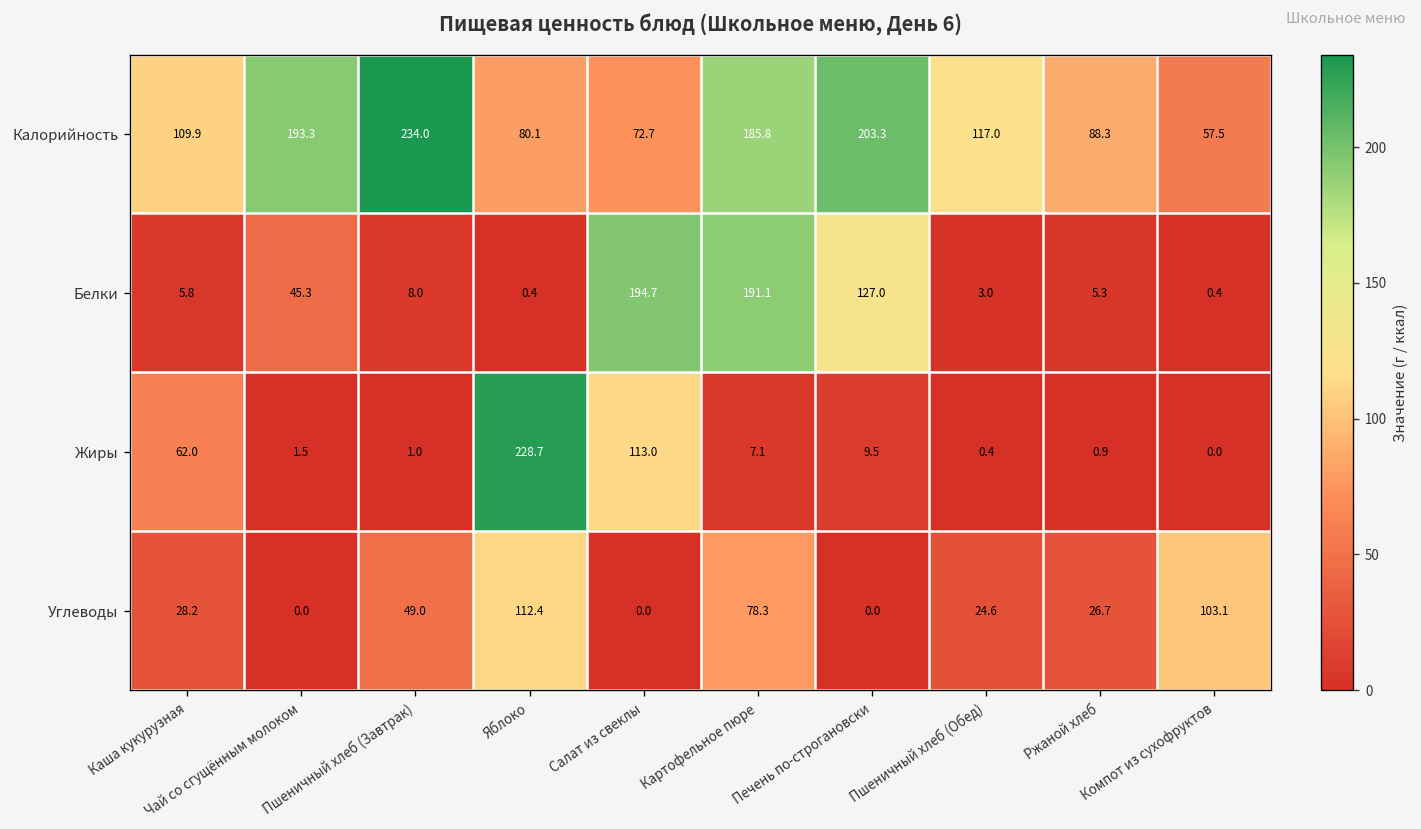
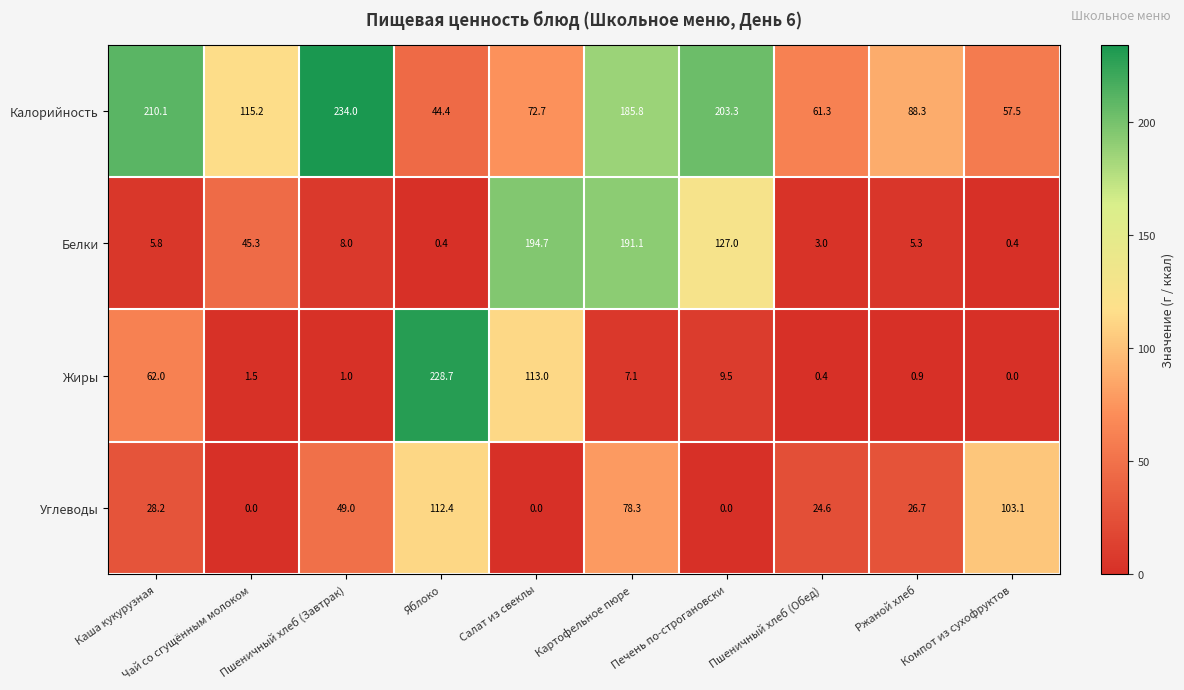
  {
    "Калорийность": {
-     "Каша кукурузная": 109.9,
-     "Чай со сгущённым молоком": 193.3,
+     "Каша кукурузная": 210.1,
+     "Чай со сгущённым молоком": 115.2,
      "Пшеничный хлеб (Завтрак)": 234.0,
-     "Яблоко": 80.1,
+     "Яблоко": 44.4,
      "Салат из свеклы": 72.7,
      "Картофельное пюре": 185.8,
      "Печень по-строгановски": 203.3,
-     "Пшеничный хлеб (Обед)": 117.0,
+     "Пшеничный хлеб (Обед)": 61.3,
      "Ржаной хлеб": 88.3,
      "Компот из сухофруктов": 57.5
    },
    "Белки": {
      "Каша кукурузная": 5.8,
      "Чай со сгущённым молоком": 45.3,
      "Пшеничный хлеб (Завтрак)": 8.0,
      "Яблоко": 0.4,
      "Салат из свеклы": 194.7,
      "Картофельное пюре": 191.1,
      "Печень по-строгановски": 127.0,
      "Пшеничный хлеб (Обед)": 3.0,
      "Ржаной хлеб": 5.3,
      "Компот из сухофруктов": 0.4
    },
    "Жиры": {
      "Каша кукурузная": 62.0,
      "Чай со сгущённым молоком": 1.5,
      "Пшеничный хлеб (Завтрак)": 1.0,
      "Яблоко": 228.7,
      "Салат из свеклы": 113.0,
      "Картофельное пюре": 7.1,
      "Печень по-строгановски": 9.5,
      "Пшеничный хлеб (Обед)": 0.4,
      "Ржаной хлеб": 0.9,
      "Компот из сухофруктов": 0.0
    },
    "Углеводы": {
      "Каша кукурузная": 28.2,
      "Чай со сгущённым молоком": 0.0,
      "Пшеничный хлеб (Завтрак)": 49.0,
      "Яблоко": 112.4,
      "Салат из свеклы": 0.0,
      "Картофельное пюре": 78.3,
      "Печень по-строгановски": 0.0,
      "Пшеничный хлеб (Обед)": 24.6,
      "Ржаной хлеб": 26.7,
      "Компот из сухофруктов": 103.1
    }
  }
